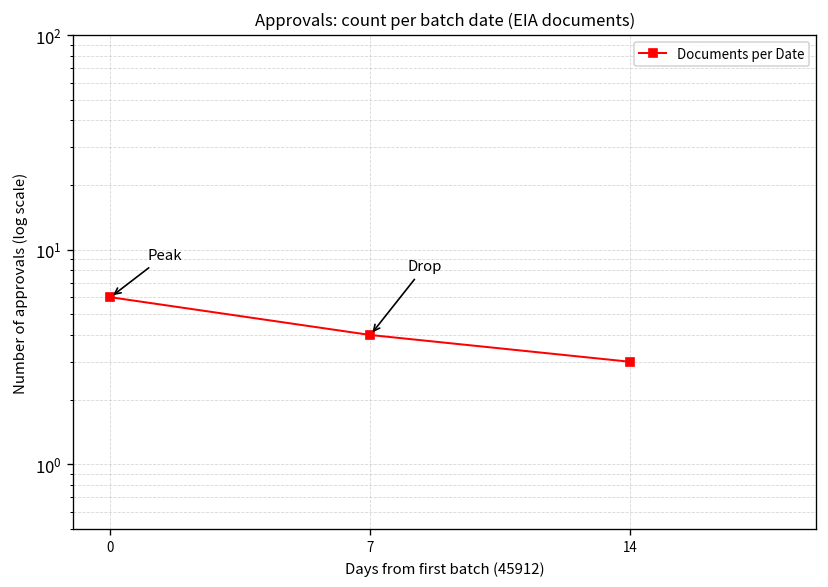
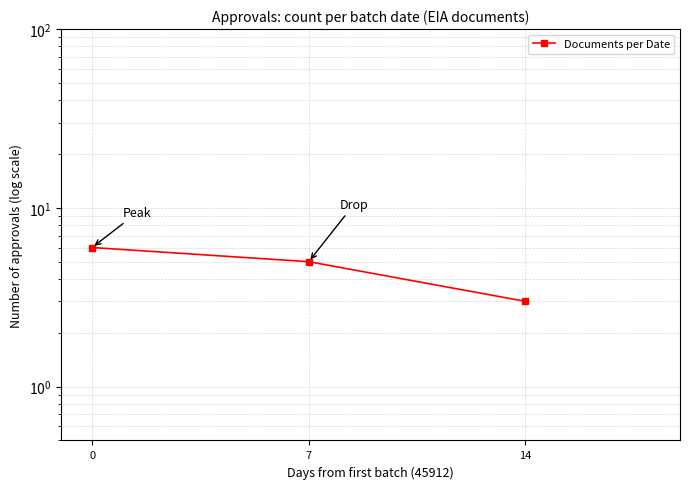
  {
    "0": 6,
-   "7": 4,
+   "7": 5,
    "14": 3
  }
